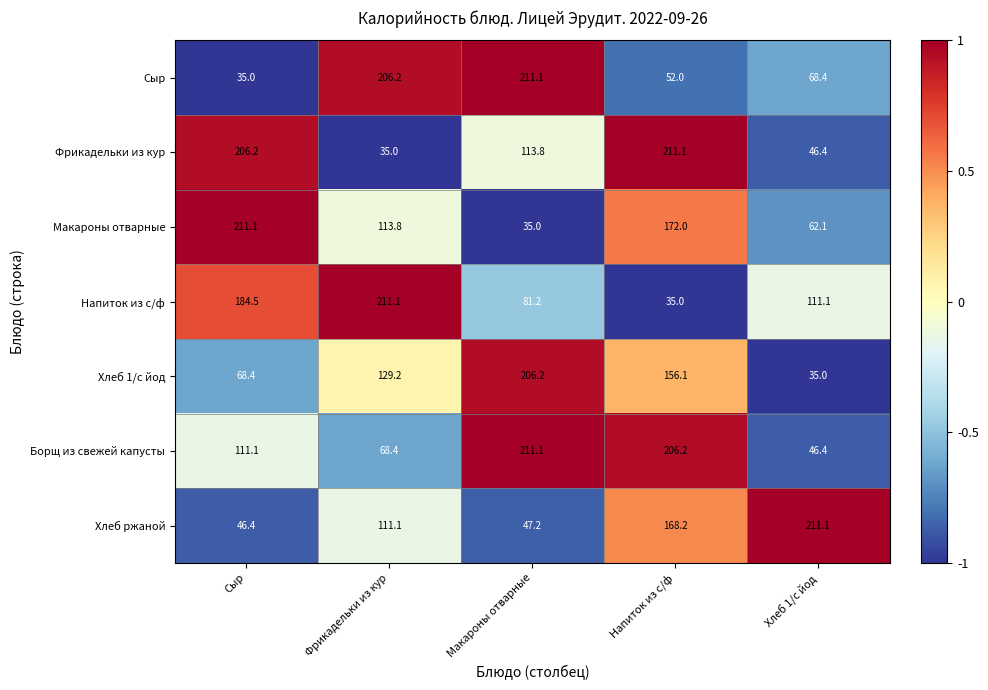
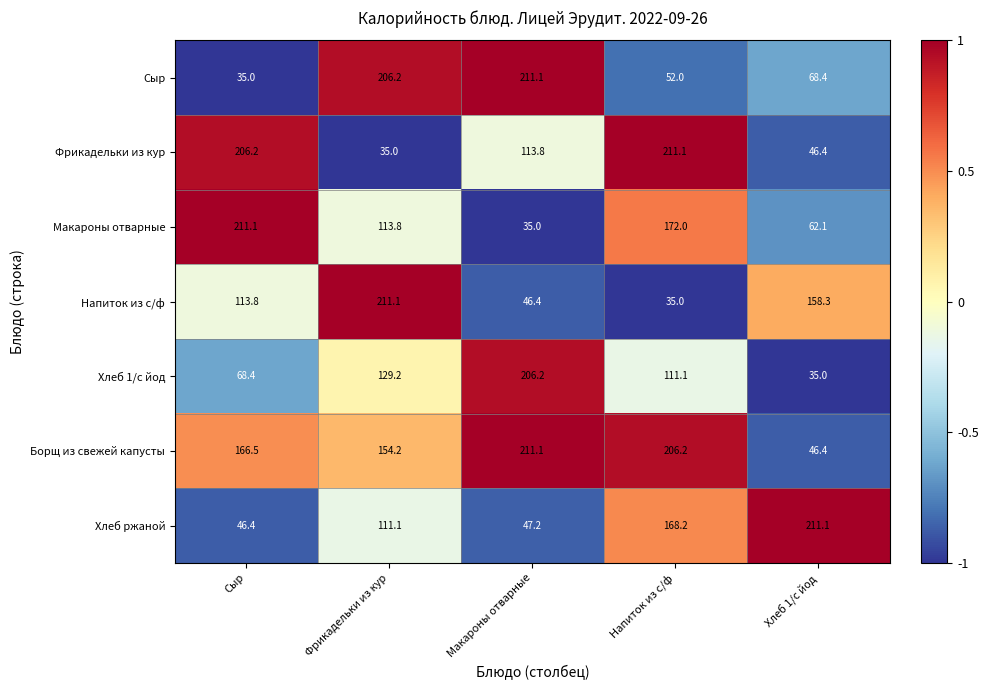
  {
    "Сыр": {
      "Сыр": 35.0,
      "Фрикадельки из кур": 206.2,
      "Макароны отварные": 211.1,
      "Напиток из с/ф": 52.0,
      "Хлеб 1/с йод": 68.4
    },
    "Фрикадельки из кур": {
      "Сыр": 206.2,
      "Фрикадельки из кур": 35.0,
      "Макароны отварные": 113.8,
      "Напиток из с/ф": 211.1,
      "Хлеб 1/с йод": 46.4
    },
    "Макароны отварные": {
      "Сыр": 211.1,
      "Фрикадельки из кур": 113.8,
      "Макароны отварные": 35.0,
      "Напиток из с/ф": 172.0,
      "Хлеб 1/с йод": 62.1
    },
    "Напиток из с/ф": {
-     "Сыр": 184.5,
+     "Сыр": 113.8,
      "Фрикадельки из кур": 211.1,
-     "Макароны отварные": 81.2,
+     "Макароны отварные": 46.4,
      "Напиток из с/ф": 35.0,
-     "Хлеб 1/с йод": 111.1
+     "Хлеб 1/с йод": 158.3
    },
    "Хлеб 1/с йод": {
      "Сыр": 68.4,
      "Фрикадельки из кур": 129.2,
      "Макароны отварные": 206.2,
-     "Напиток из с/ф": 156.1,
+     "Напиток из с/ф": 111.1,
      "Хлеб 1/с йод": 35.0
    },
    "Борщ из свежей капусты": {
-     "Сыр": 111.1,
-     "Фрикадельки из кур": 68.4,
+     "Сыр": 166.5,
+     "Фрикадельки из кур": 154.2,
      "Макароны отварные": 211.1,
      "Напиток из с/ф": 206.2,
      "Хлеб 1/с йод": 46.4
    },
    "Хлеб ржаной": {
      "Сыр": 46.4,
      "Фрикадельки из кур": 111.1,
      "Макароны отварные": 47.2,
      "Напиток из с/ф": 168.2,
      "Хлеб 1/с йод": 211.1
    }
  }
